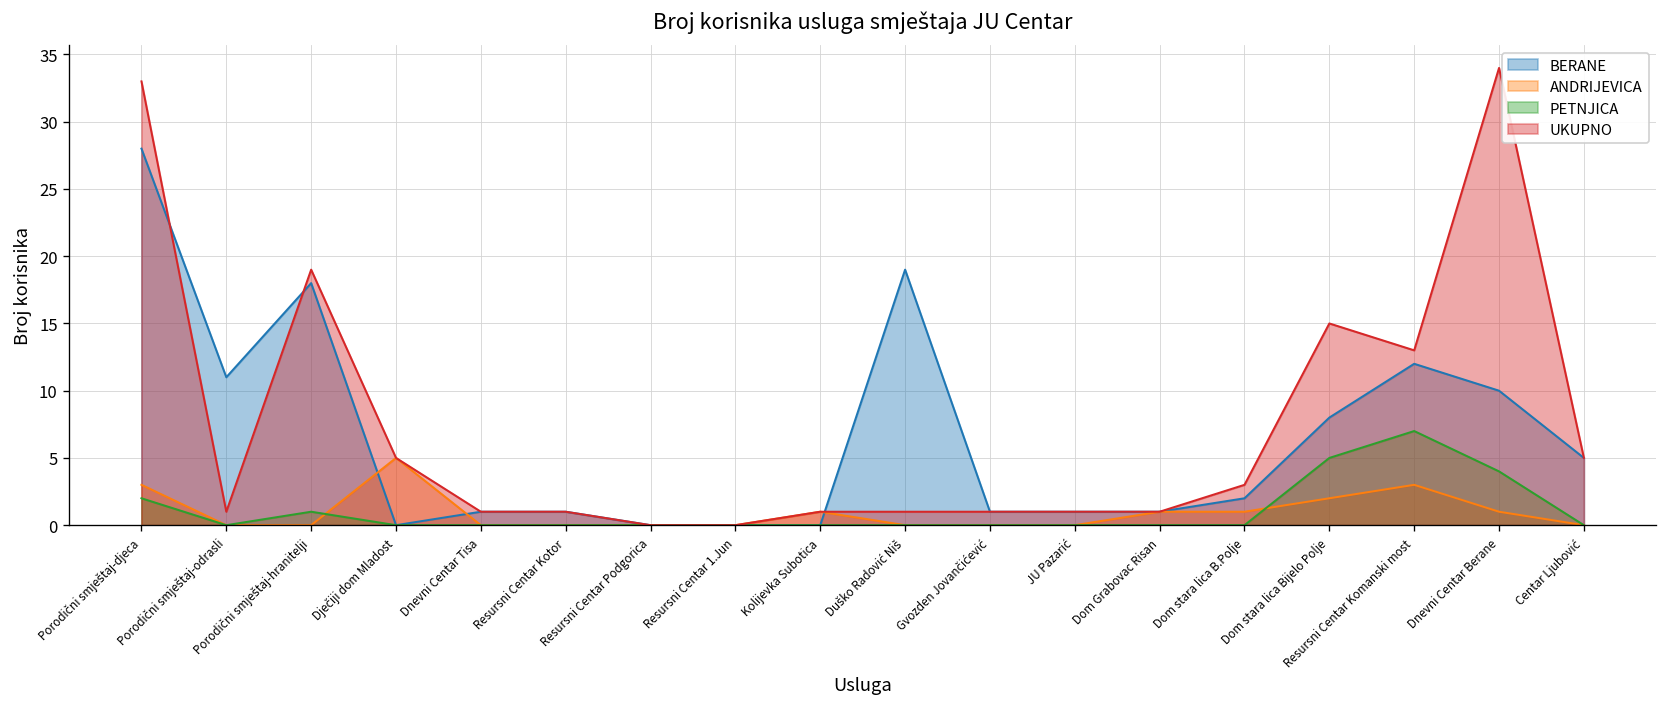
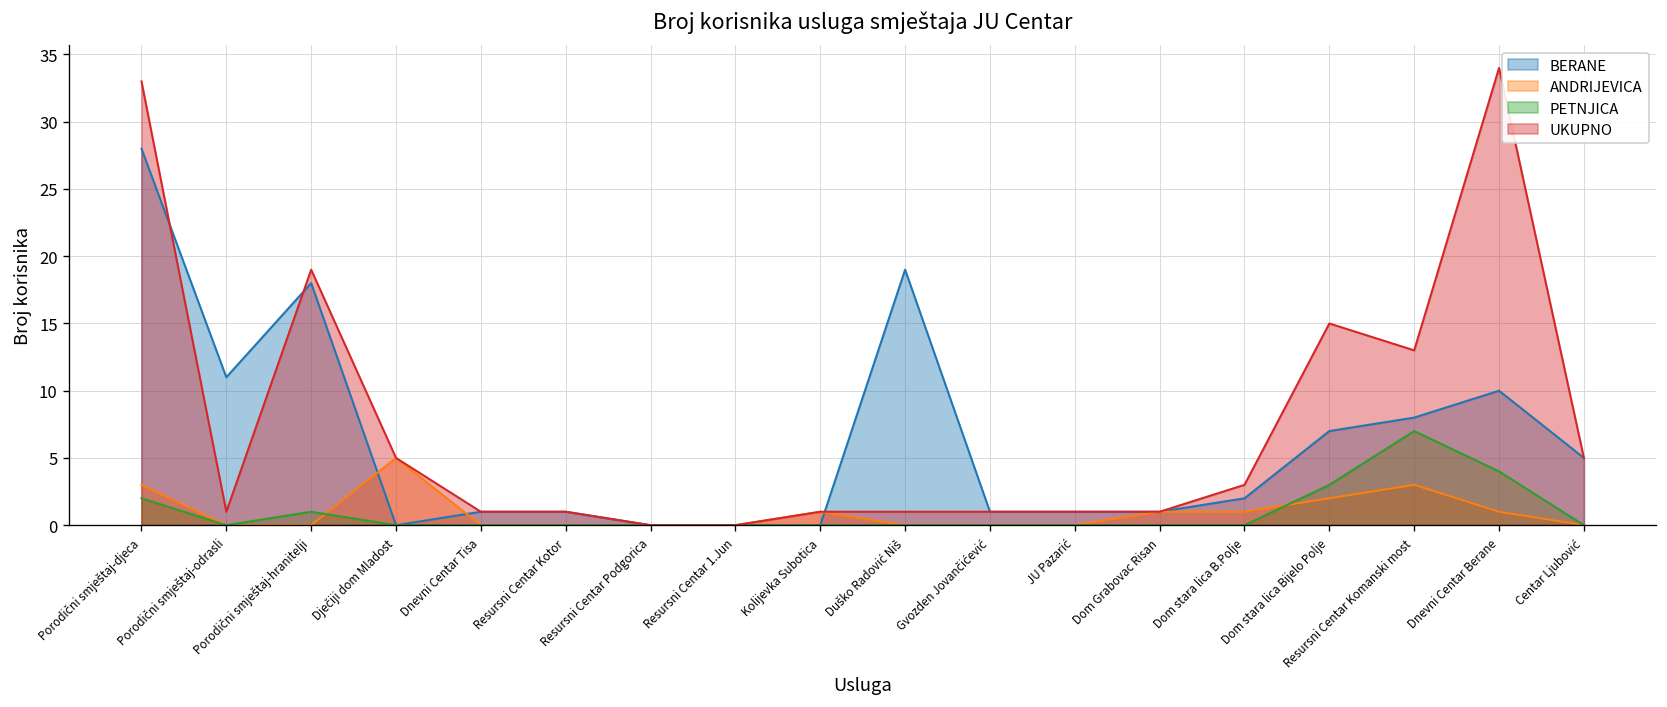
  {
    "BERANE": {
      "Porodični smještaj-djeca": 28,
      "Porodični smještaj-odrasli": 11,
      "Porodični smještaj-hranitelji": 18,
      "Duško Radović Niš": 19,
      "Dom stara lica B.Polje": 2,
-     "Dom stara lica Bijelo Polje": 8,
-     "Resursni Centar Komanski most": 12,
+     "Dom stara lica Bijelo Polje": 7,
+     "Resursni Centar Komanski most": 8,
      "Dnevni Centar Berane": 10
    },
    "PETNJICA": {
      "Porodični smještaj-djeca": 2,
      "Porodični smještaj-hranitelji": 1,
      "Dom Grabovac Risan": 0,
      "Dom stara lica B.Polje": 0,
-     "Dom stara lica Bijelo Polje": 5,
+     "Dom stara lica Bijelo Polje": 3,
      "Resursni Centar Komanski most": 7,
      "Dnevni Centar Berane": 4
    }
  }
